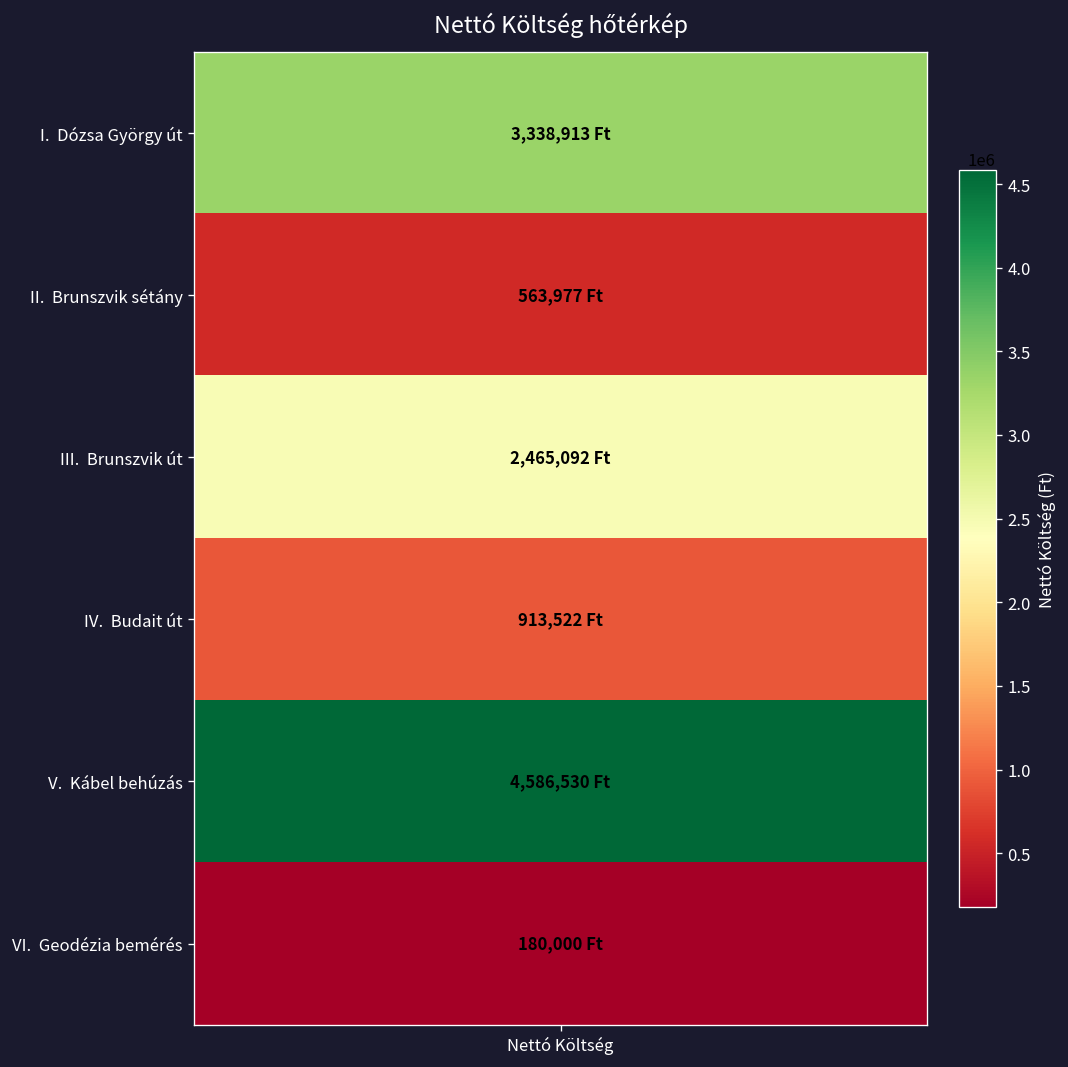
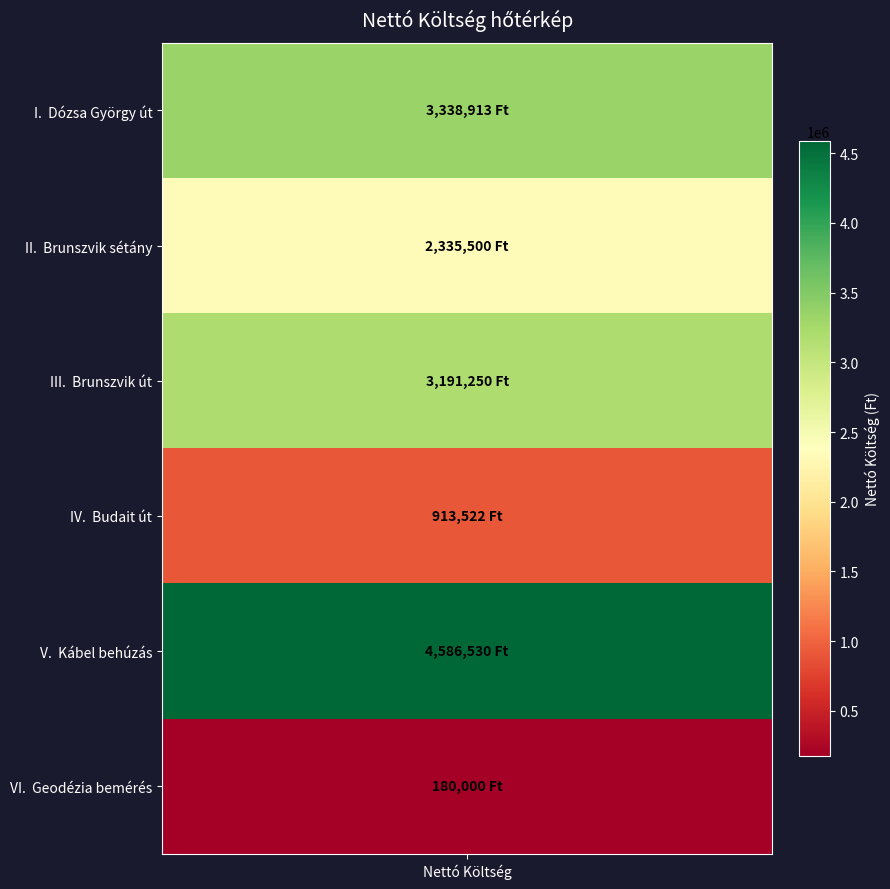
  {
    "I. Dózsa György út": {
      "Nettó Költség": "3,338,913"
    },
    "II. Brunszvik sétány": {
-     "Nettó Költség": "563,977"
+     "Nettó Költség": "2,335,500"
    },
    "III. Brunszvik út": {
-     "Nettó Költség": "2,465,092"
+     "Nettó Költség": "3,191,250"
    },
    "IV. Budait út": {
      "Nettó Költség": "913,522"
    },
    "V. Kábel behúzás": {
      "Nettó Költség": "4,586,530"
    },
    "VI. Geodézia bemérés": {
      "Nettó Költség": "180,000"
    }
  }
